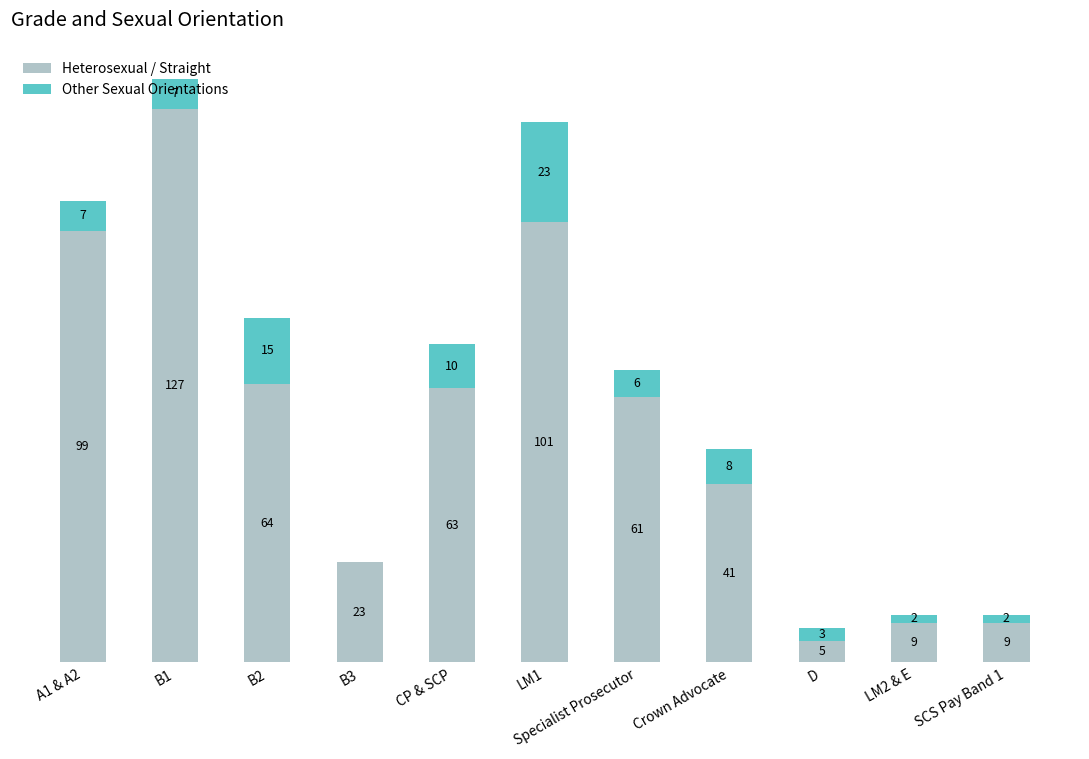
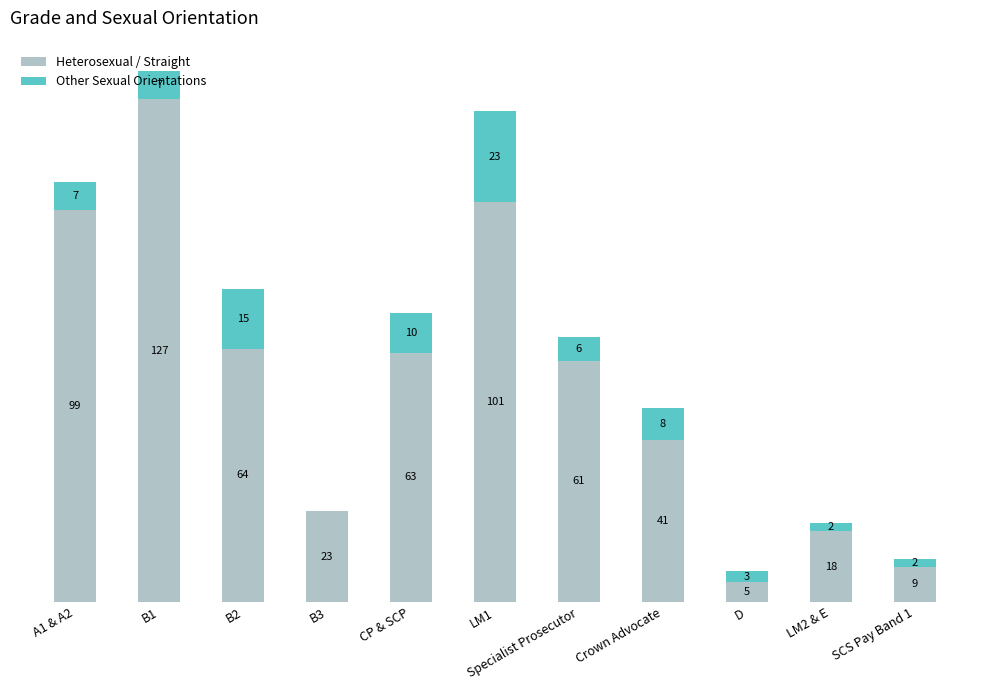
  {
    "Heterosexual / Straight": {
      "A1 & A2": 99,
      "B1": 127,
      "B2": 64,
      "B3": 23,
      "CP & SCP": 63,
      "LM1": 101,
      "Specialist Prosecutor": 61,
      "Crown Advocate": 41,
      "D": 5,
-     "LM2 & E": 9,
+     "LM2 & E": 18,
      "SCS Pay Band 1": 9
    },
    "Other Sexual Orientations": {
      "A1 & A2": 7,
      "B1": 7,
      "B2": 15,
      "CP & SCP": 10,
      "LM1": 23,
      "Specialist Prosecutor": 6,
      "Crown Advocate": 8,
      "D": 3,
      "LM2 & E": 2,
      "SCS Pay Band 1": 2
    }
  }
